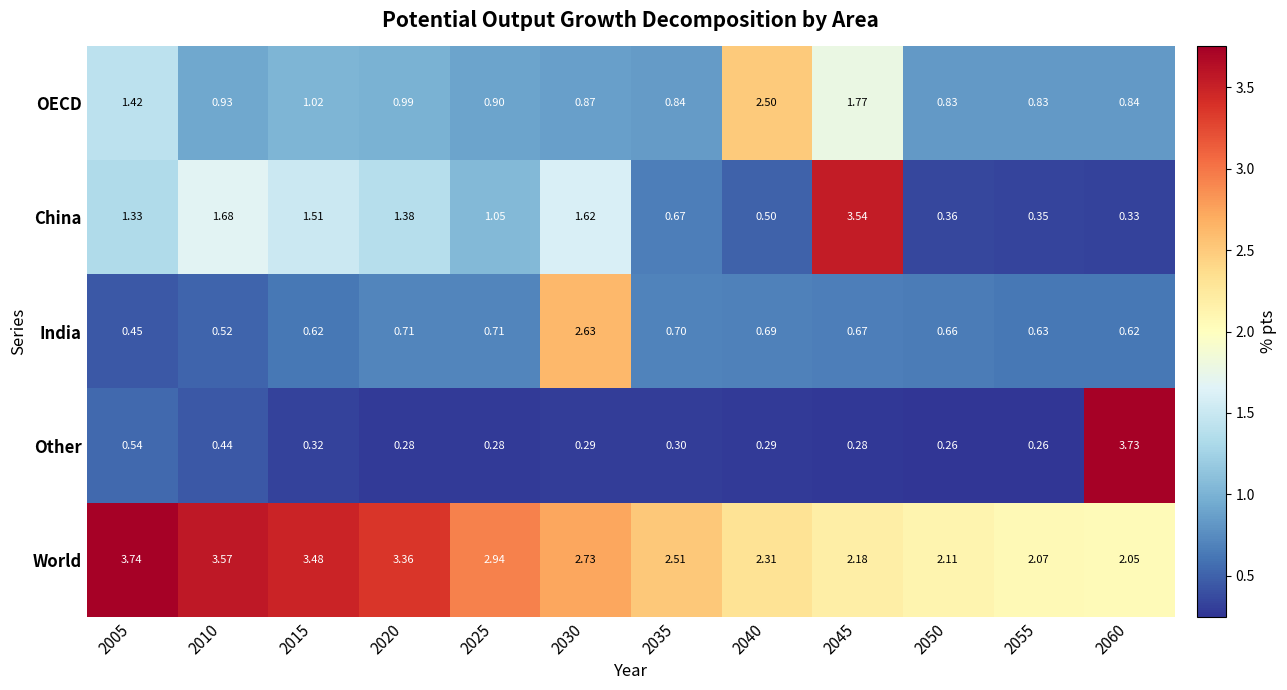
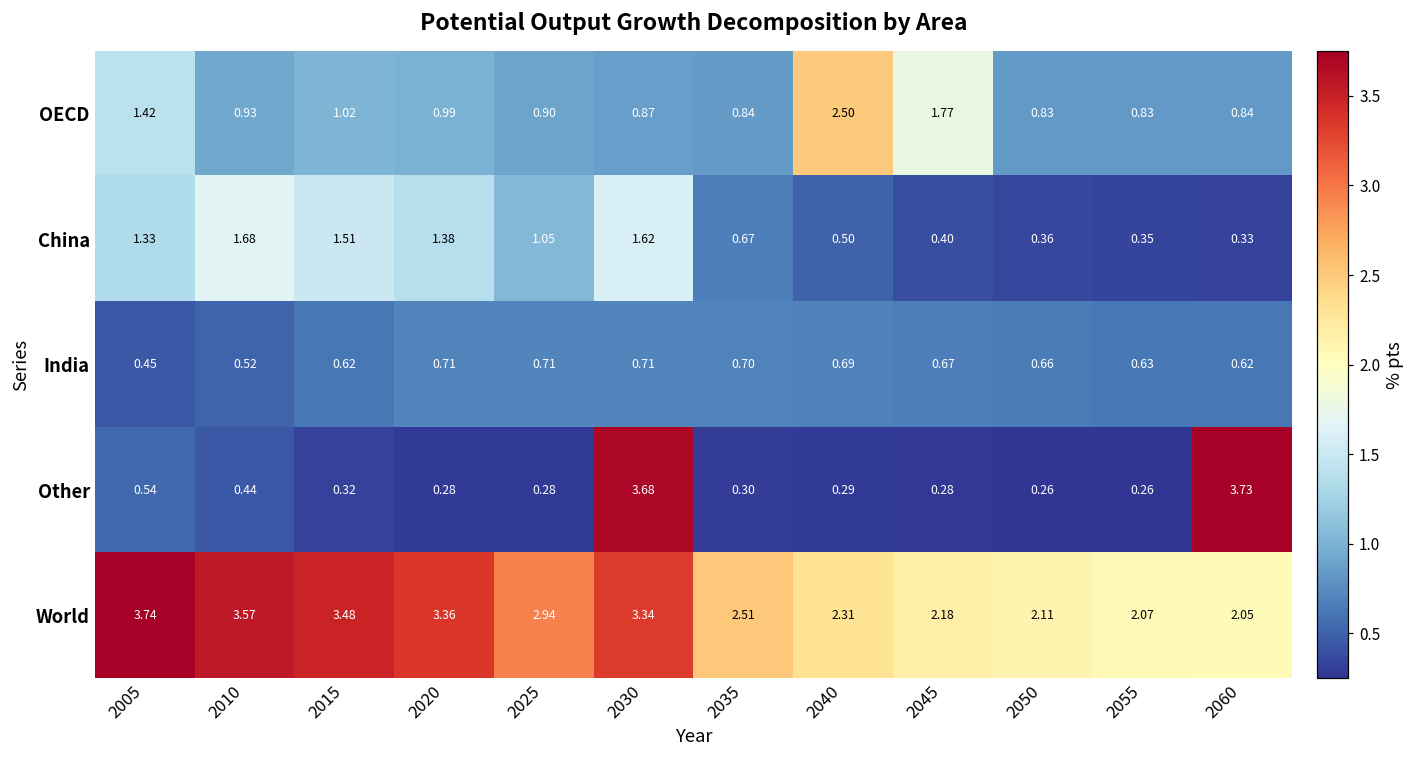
  {
    "OECD": {
      "2005": 1.42,
      "2010": 0.93,
      "2015": 1.02,
      "2020": 0.99,
      "2025": 0.90,
      "2030": 0.87,
      "2035": 0.84,
      "2040": 2.50,
      "2045": 1.77,
      "2050": 0.83,
      "2055": 0.83,
      "2060": 0.84
    },
    "China": {
      "2005": 1.33,
      "2010": 1.68,
      "2015": 1.51,
      "2020": 1.38,
      "2025": 1.05,
      "2030": 1.62,
      "2035": 0.67,
      "2040": 0.50,
-     "2045": 3.54,
+     "2045": 0.40,
      "2050": 0.36,
      "2055": 0.35,
      "2060": 0.33
    },
    "India": {
      "2005": 0.45,
      "2010": 0.52,
      "2015": 0.62,
      "2020": 0.71,
      "2025": 0.71,
-     "2030": 2.63,
+     "2030": 0.71,
      "2035": 0.70,
      "2040": 0.69,
      "2045": 0.67,
      "2050": 0.66,
      "2055": 0.63,
      "2060": 0.62
    },
    "Other": {
      "2005": 0.54,
      "2010": 0.44,
      "2015": 0.32,
      "2020": 0.28,
      "2025": 0.28,
-     "2030": 0.29,
+     "2030": 3.68,
      "2035": 0.30,
      "2040": 0.29,
      "2045": 0.28,
      "2050": 0.26,
      "2055": 0.26,
      "2060": 3.73
    },
    "World": {
      "2005": 3.74,
      "2010": 3.57,
      "2015": 3.48,
      "2020": 3.36,
      "2025": 2.94,
-     "2030": 2.73,
+     "2030": 3.34,
      "2035": 2.51,
      "2040": 2.31,
      "2045": 2.18,
      "2050": 2.11,
      "2055": 2.07,
      "2060": 2.05
    }
  }
